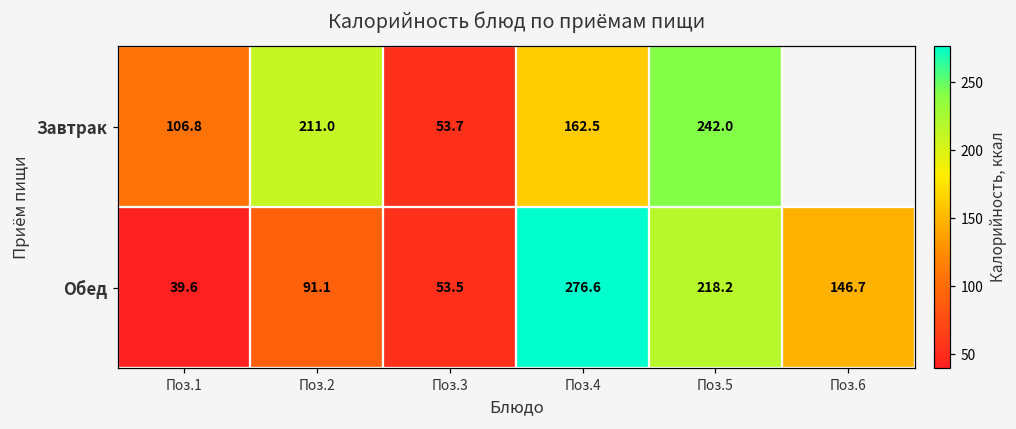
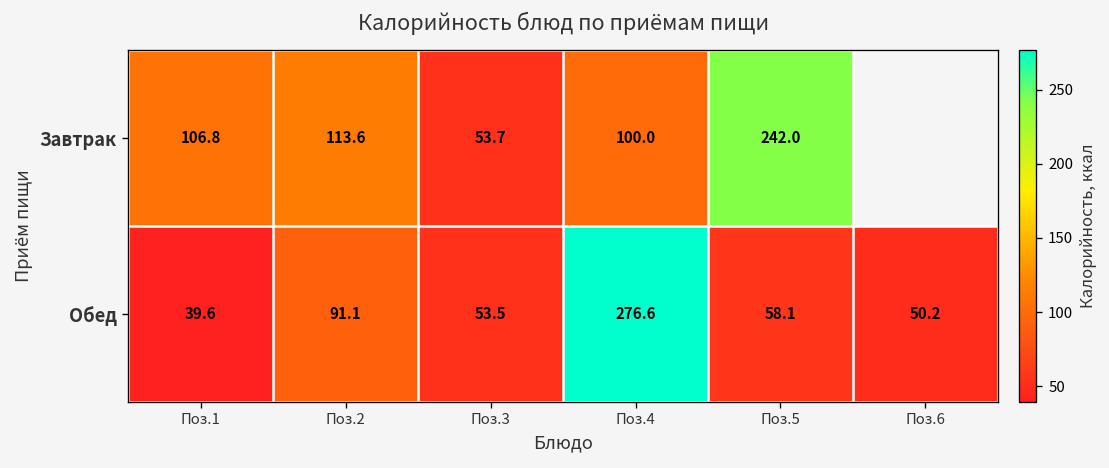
  {
    "Завтрак": {
      "Поз.1": 106.8,
-     "Поз.2": 211.0,
+     "Поз.2": 113.6,
      "Поз.3": 53.7,
-     "Поз.4": 162.5,
+     "Поз.4": 100.0,
      "Поз.5": 242.0
    },
    "Обед": {
      "Поз.1": 39.6,
      "Поз.2": 91.1,
      "Поз.3": 53.5,
      "Поз.4": 276.6,
-     "Поз.5": 218.2,
-     "Поз.6": 146.7
+     "Поз.5": 58.1,
+     "Поз.6": 50.2
    }
  }
